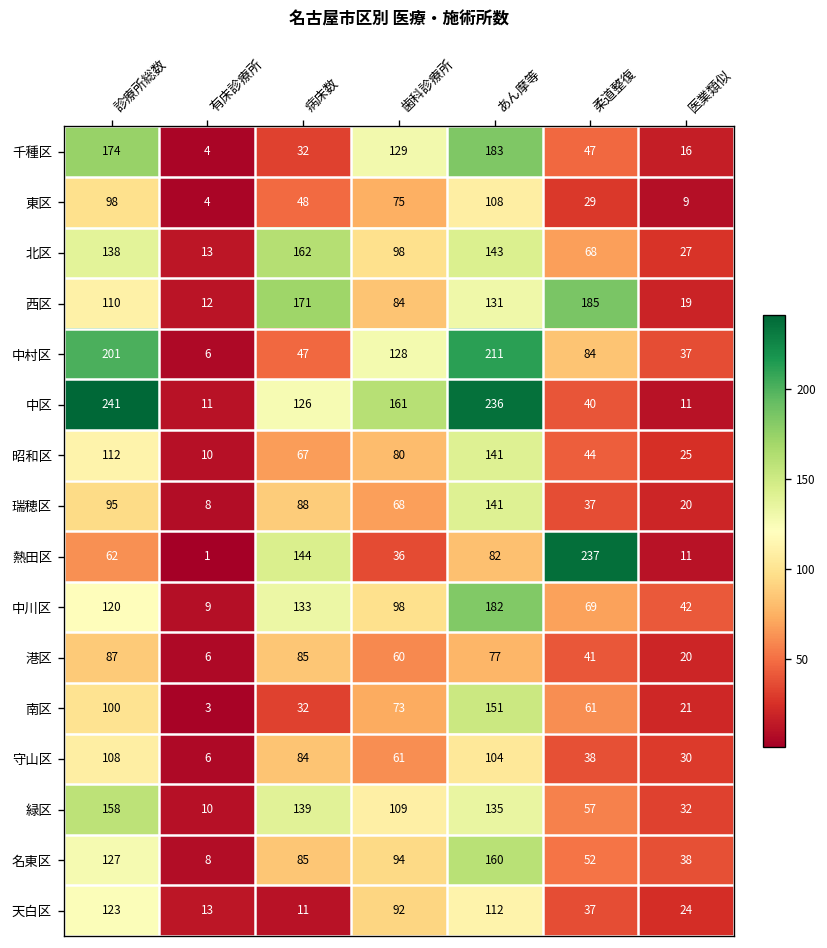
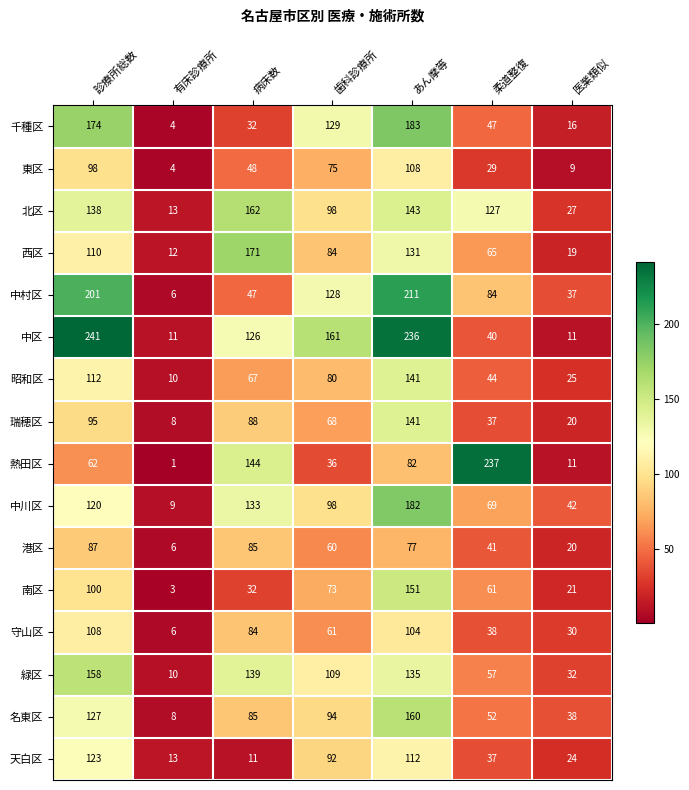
  {
    "千種区": {
      "診療所総数": 174,
      "有床診療所": 4,
      "病床数": 32,
      "歯科診療所": 129,
      "あん摩等": 183,
      "柔道整復": 47,
      "医業類似": 16
    },
    "東区": {
      "診療所総数": 98,
      "有床診療所": 4,
      "病床数": 48,
      "歯科診療所": 75,
      "あん摩等": 108,
      "柔道整復": 29,
      "医業類似": 9
    },
    "北区": {
      "診療所総数": 138,
      "有床診療所": 13,
      "病床数": 162,
      "歯科診療所": 98,
      "あん摩等": 143,
-     "柔道整復": 68,
+     "柔道整復": 127,
      "医業類似": 27
    },
    "西区": {
      "診療所総数": 110,
      "有床診療所": 12,
      "病床数": 171,
      "歯科診療所": 84,
      "あん摩等": 131,
-     "柔道整復": 185,
+     "柔道整復": 65,
      "医業類似": 19
    },
    "中村区": {
      "診療所総数": 201,
      "有床診療所": 6,
      "病床数": 47,
      "歯科診療所": 128,
      "あん摩等": 211,
      "柔道整復": 84,
      "医業類似": 37
    },
    "中区": {
      "診療所総数": 241,
      "有床診療所": 11,
      "病床数": 126,
      "歯科診療所": 161,
      "あん摩等": 236,
      "柔道整復": 40,
      "医業類似": 11
    },
    "昭和区": {
      "診療所総数": 112,
      "有床診療所": 10,
      "病床数": 67,
      "歯科診療所": 80,
      "あん摩等": 141,
      "柔道整復": 44,
      "医業類似": 25
    },
    "瑞穂区": {
      "診療所総数": 95,
      "有床診療所": 8,
      "病床数": 88,
      "歯科診療所": 68,
      "あん摩等": 141,
      "柔道整復": 37,
      "医業類似": 20
    },
    "熱田区": {
      "診療所総数": 62,
      "有床診療所": 1,
      "病床数": 144,
      "歯科診療所": 36,
      "あん摩等": 82,
      "柔道整復": 237,
      "医業類似": 11
    },
    "中川区": {
      "診療所総数": 120,
      "有床診療所": 9,
      "病床数": 133,
      "歯科診療所": 98,
      "あん摩等": 182,
      "柔道整復": 69,
      "医業類似": 42
    },
    "港区": {
      "診療所総数": 87,
      "有床診療所": 6,
      "病床数": 85,
      "歯科診療所": 60,
      "あん摩等": 77,
      "柔道整復": 41,
      "医業類似": 20
    },
    "南区": {
      "診療所総数": 100,
      "有床診療所": 3,
      "病床数": 32,
      "歯科診療所": 73,
      "あん摩等": 151,
      "柔道整復": 61,
      "医業類似": 21
    },
    "守山区": {
      "診療所総数": 108,
      "有床診療所": 6,
      "病床数": 84,
      "歯科診療所": 61,
      "あん摩等": 104,
      "柔道整復": 38,
      "医業類似": 30
    },
    "緑区": {
      "診療所総数": 158,
      "有床診療所": 10,
      "病床数": 139,
      "歯科診療所": 109,
      "あん摩等": 135,
      "柔道整復": 57,
      "医業類似": 32
    },
    "名東区": {
      "診療所総数": 127,
      "有床診療所": 8,
      "病床数": 85,
      "歯科診療所": 94,
      "あん摩等": 160,
      "柔道整復": 52,
      "医業類似": 38
    },
    "天白区": {
      "診療所総数": 123,
      "有床診療所": 13,
      "病床数": 11,
      "歯科診療所": 92,
      "あん摩等": 112,
      "柔道整復": 37,
      "医業類似": 24
    }
  }
